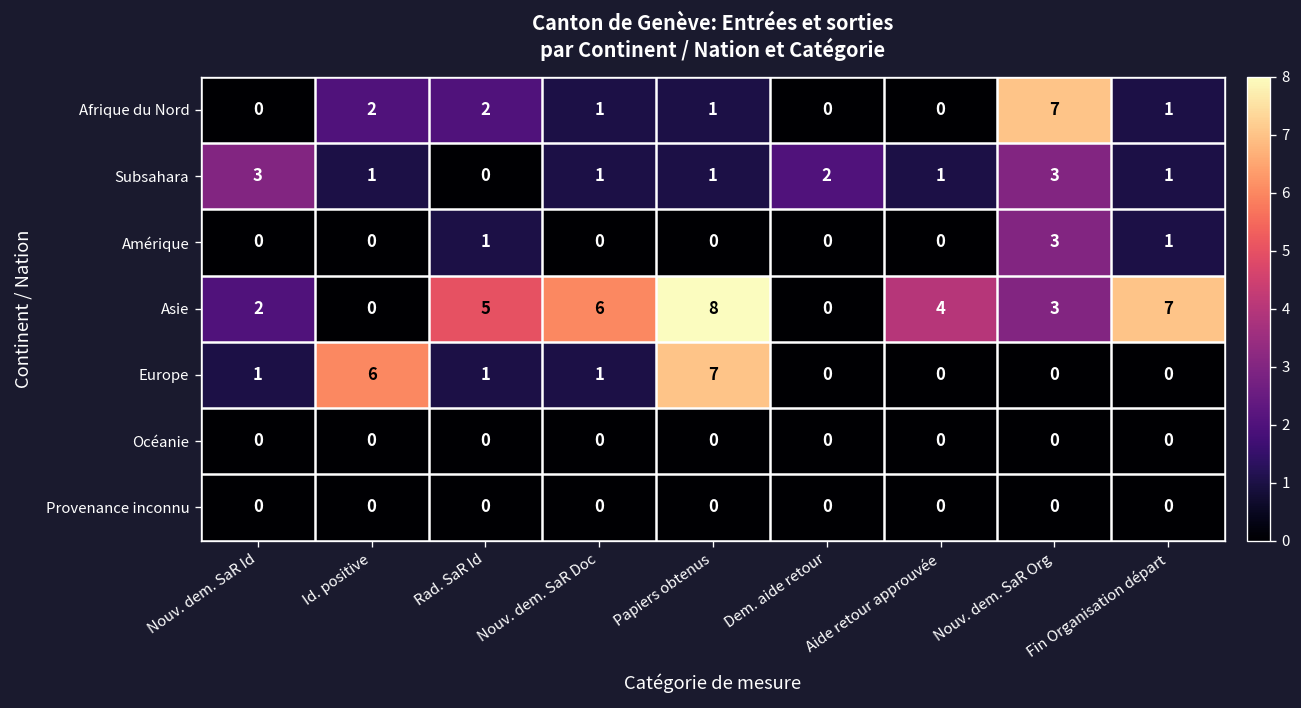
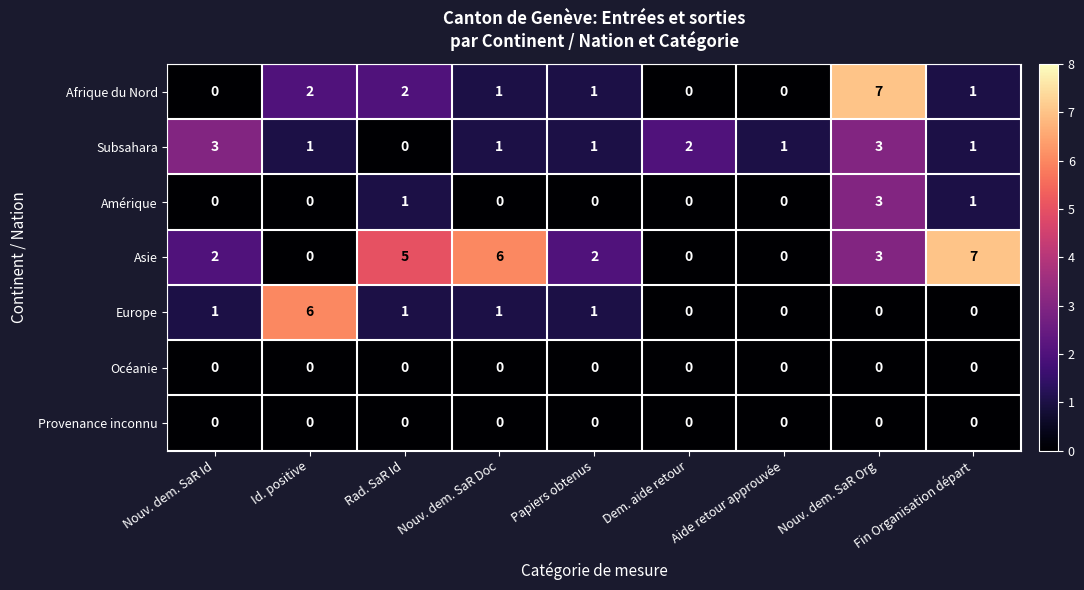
  {
    "Afrique du Nord": {
      "Nouv. dem. SaR Id": 0,
      "Id. positive": 2,
      "Rad. SaR Id": 2,
      "Nouv. dem. SaR Doc": 1,
      "Papiers obtenus": 1,
      "Dem. aide retour": 0,
      "Aide retour approuvée": 0,
      "Nouv. dem. SaR Org": 7,
      "Fin Organisation départ": 1
    },
    "Subsahara": {
      "Nouv. dem. SaR Id": 3,
      "Id. positive": 1,
      "Rad. SaR Id": 0,
      "Nouv. dem. SaR Doc": 1,
      "Papiers obtenus": 1,
      "Dem. aide retour": 2,
      "Aide retour approuvée": 1,
      "Nouv. dem. SaR Org": 3,
      "Fin Organisation départ": 1
    },
    "Amérique": {
      "Nouv. dem. SaR Id": 0,
      "Id. positive": 0,
      "Rad. SaR Id": 1,
      "Nouv. dem. SaR Doc": 0,
      "Papiers obtenus": 0,
      "Dem. aide retour": 0,
      "Aide retour approuvée": 0,
      "Nouv. dem. SaR Org": 3,
      "Fin Organisation départ": 1
    },
    "Asie": {
      "Nouv. dem. SaR Id": 2,
      "Id. positive": 0,
      "Rad. SaR Id": 5,
      "Nouv. dem. SaR Doc": 6,
-     "Papiers obtenus": 8,
+     "Papiers obtenus": 2,
      "Dem. aide retour": 0,
-     "Aide retour approuvée": 4,
+     "Aide retour approuvée": 0,
      "Nouv. dem. SaR Org": 3,
      "Fin Organisation départ": 7
    },
    "Europe": {
      "Nouv. dem. SaR Id": 1,
      "Id. positive": 6,
      "Rad. SaR Id": 1,
      "Nouv. dem. SaR Doc": 1,
-     "Papiers obtenus": 7,
+     "Papiers obtenus": 1,
      "Dem. aide retour": 0,
      "Aide retour approuvée": 0,
      "Nouv. dem. SaR Org": 0,
      "Fin Organisation départ": 0
    },
    "Océanie": {
      "Nouv. dem. SaR Id": 0,
      "Id. positive": 0,
      "Rad. SaR Id": 0,
      "Nouv. dem. SaR Doc": 0,
      "Papiers obtenus": 0,
      "Dem. aide retour": 0,
      "Aide retour approuvée": 0,
      "Nouv. dem. SaR Org": 0,
      "Fin Organisation départ": 0
    },
    "Provenance inconnu": {
      "Nouv. dem. SaR Id": 0,
      "Id. positive": 0,
      "Rad. SaR Id": 0,
      "Nouv. dem. SaR Doc": 0,
      "Papiers obtenus": 0,
      "Dem. aide retour": 0,
      "Aide retour approuvée": 0,
      "Nouv. dem. SaR Org": 0,
      "Fin Organisation départ": 0
    }
  }
